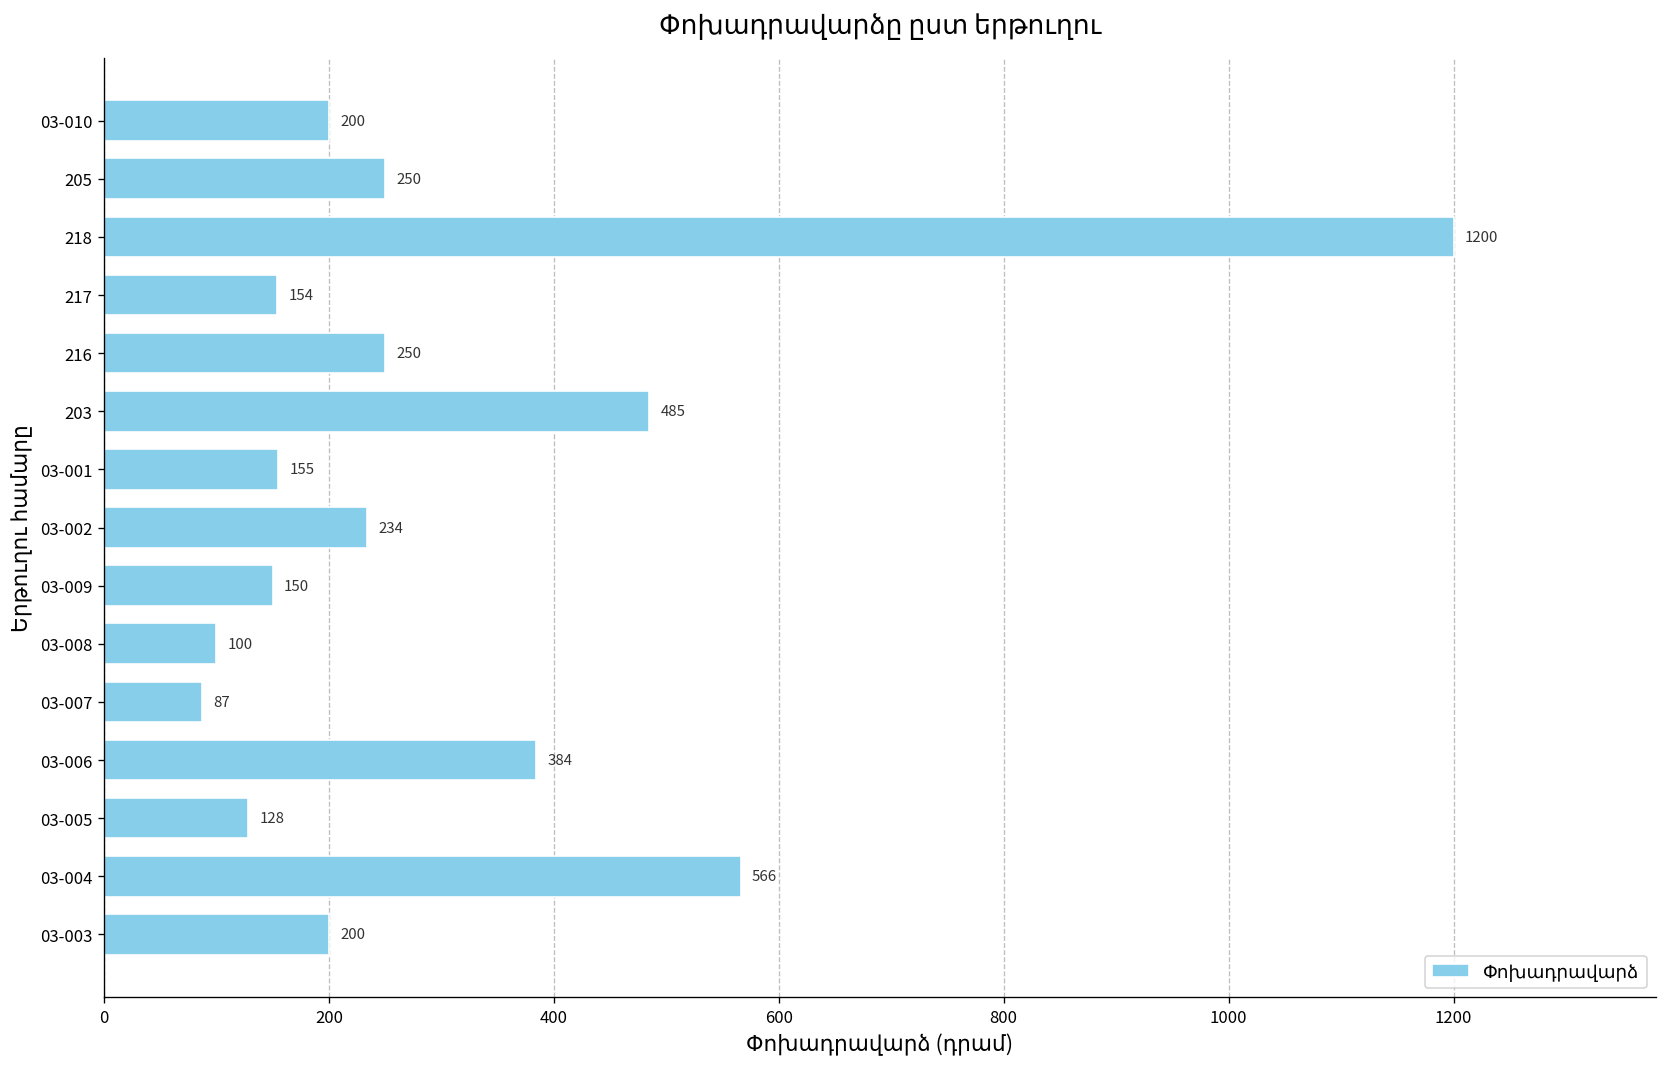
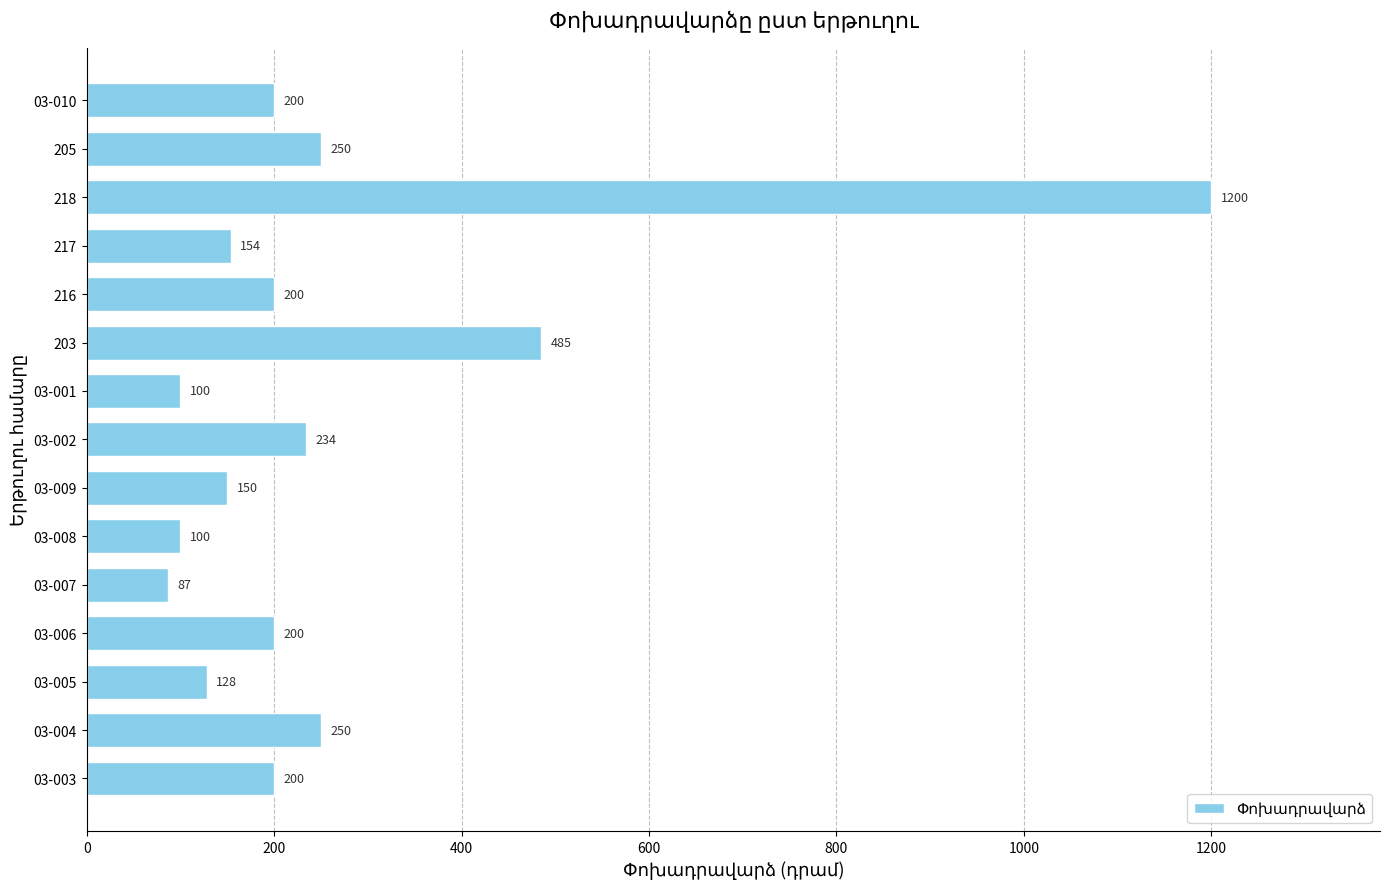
  {
    "03-010": 200,
    "205": 250,
    "218": 1200,
    "217": 154,
-   "216": 250,
+   "216": 200,
    "203": 485,
-   "03-001": 155,
+   "03-001": 100,
    "03-002": 234,
    "03-009": 150,
    "03-008": 100,
    "03-007": 87,
-   "03-006": 384,
+   "03-006": 200,
    "03-005": 128,
-   "03-004": 566,
+   "03-004": 250,
    "03-003": 200
  }
